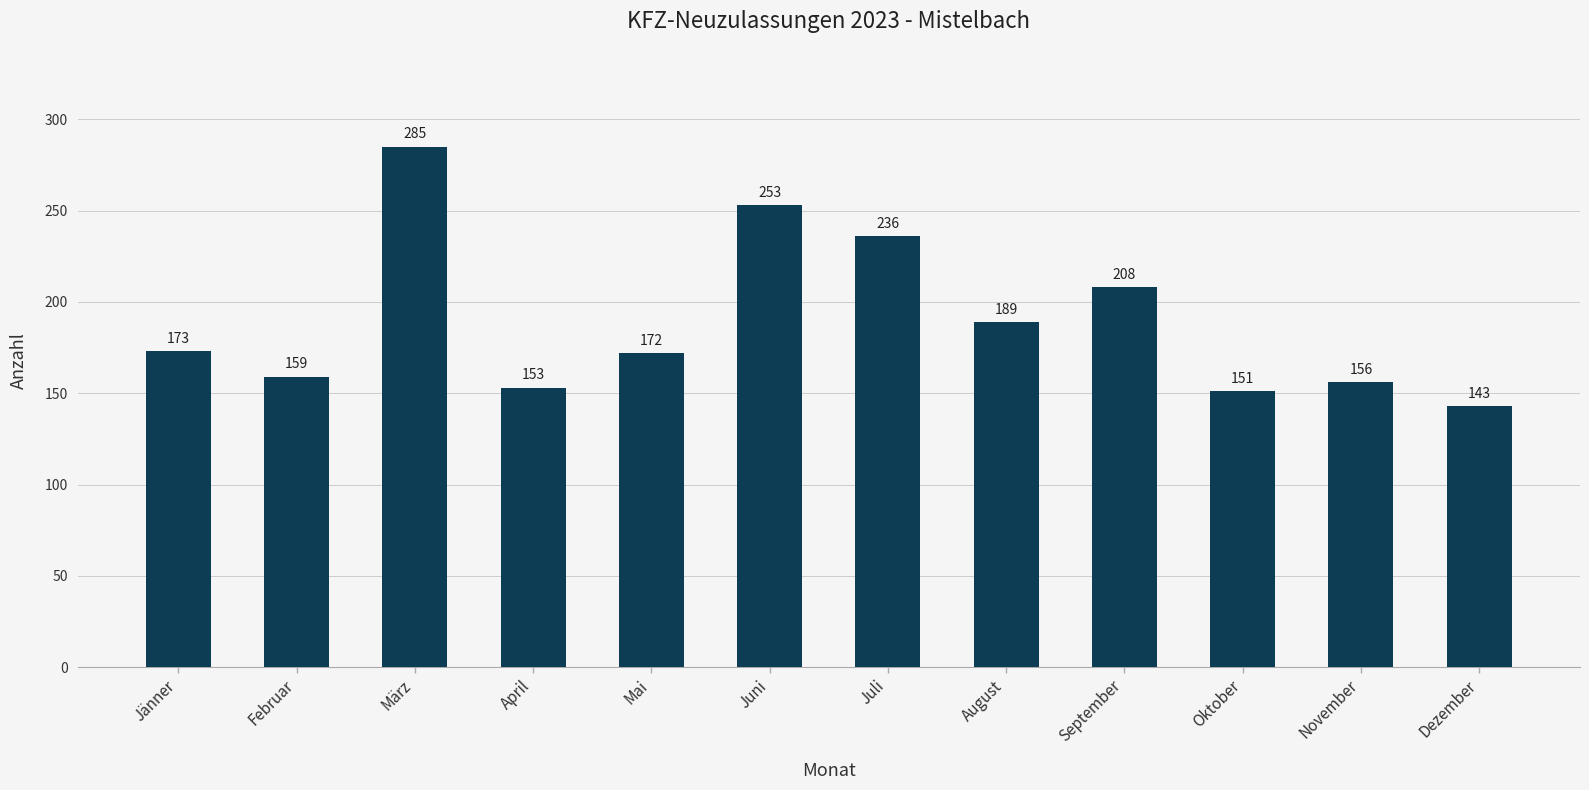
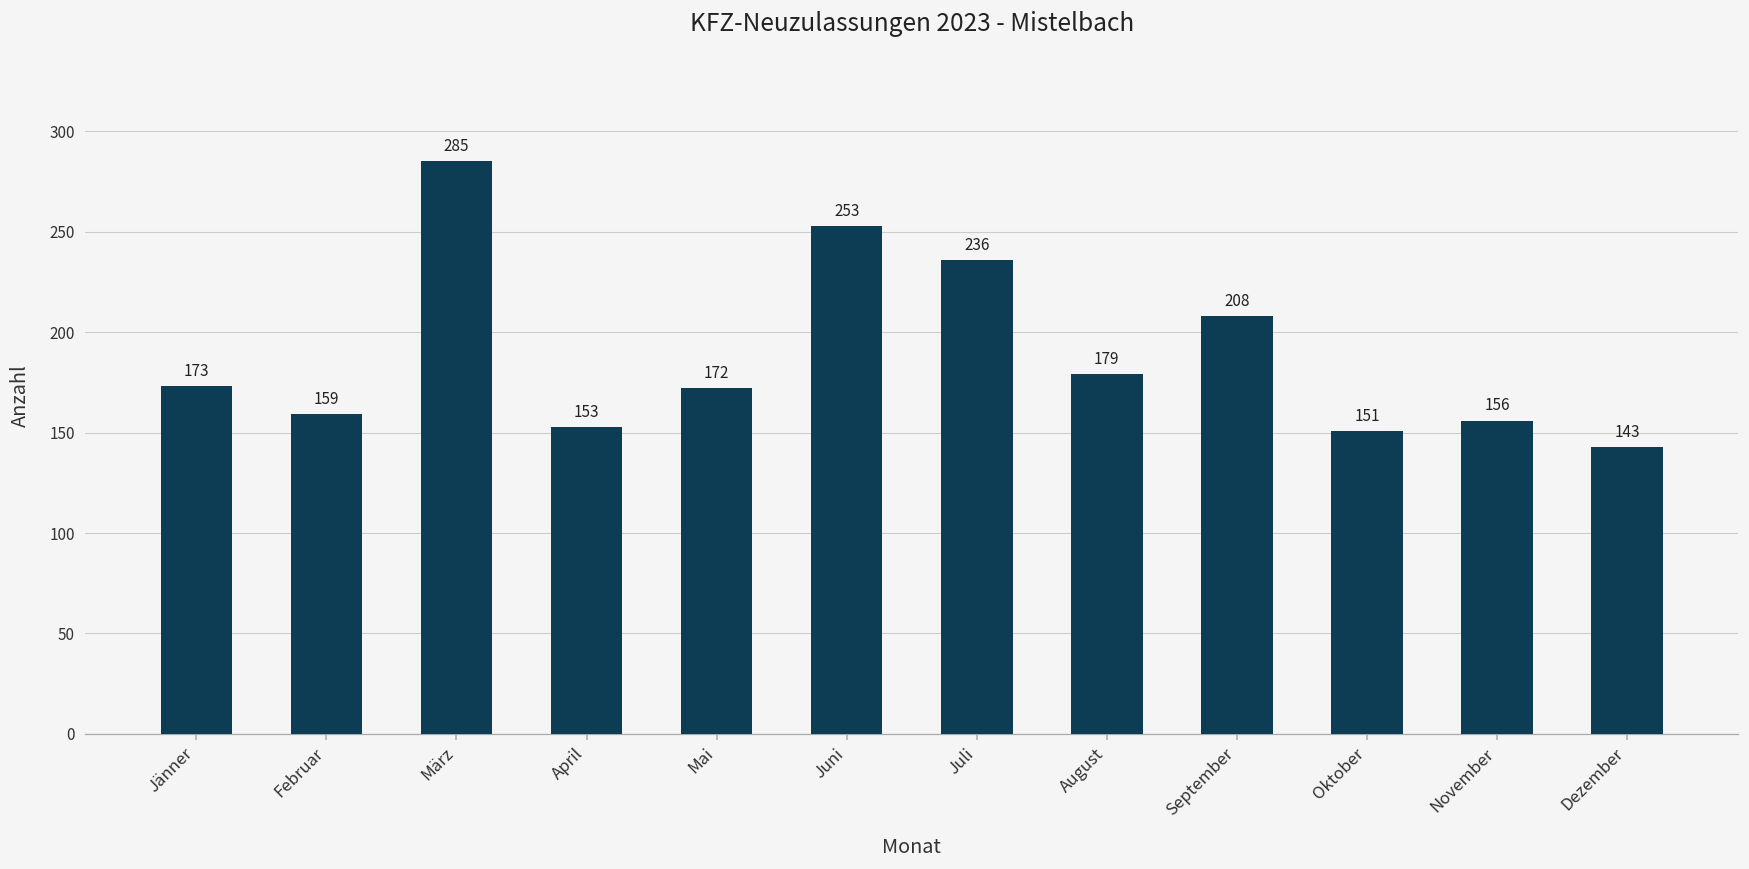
  {
    "Jänner": 173,
    "Februar": 159,
    "März": 285,
    "April": 153,
    "Mai": 172,
    "Juni": 253,
    "Juli": 236,
-   "August": 189,
+   "August": 179,
    "September": 208,
    "Oktober": 151,
    "November": 156,
    "Dezember": 143
  }
